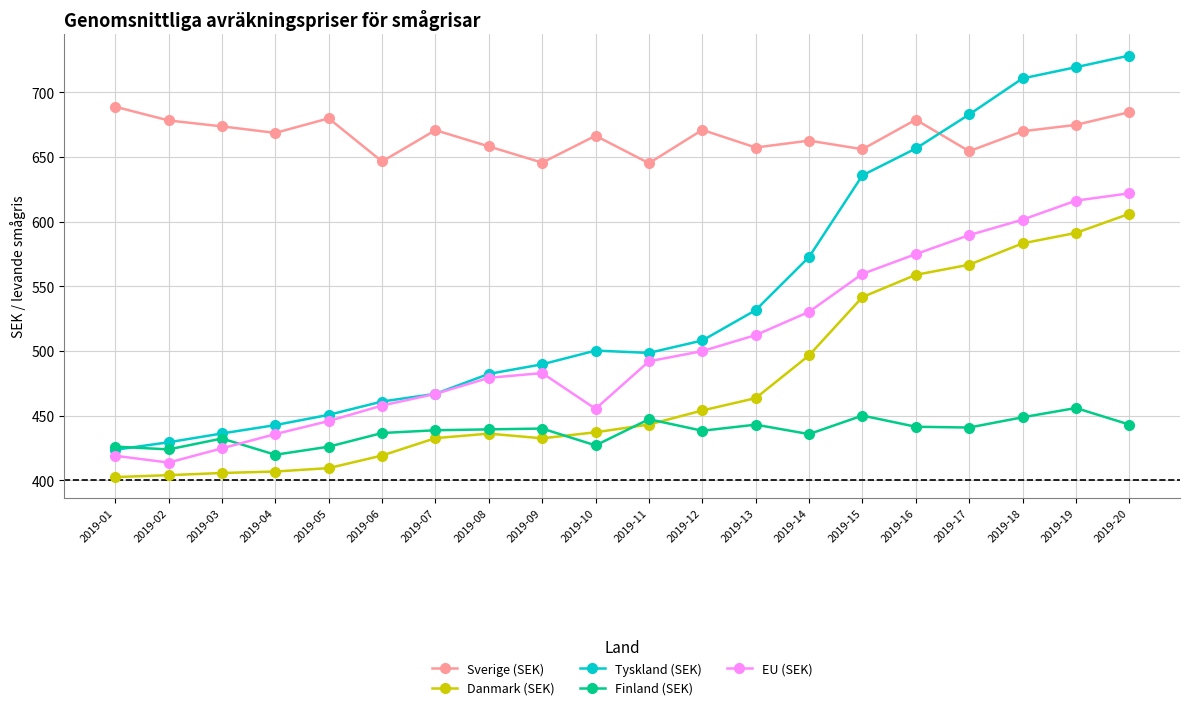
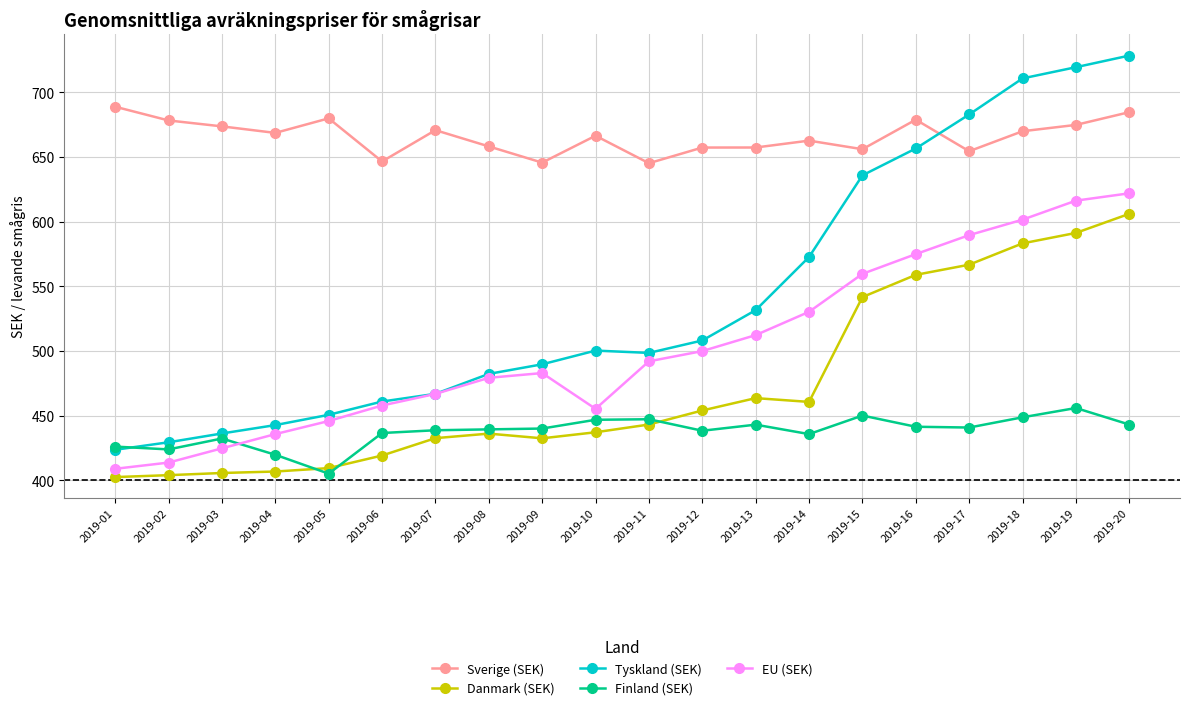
  {
    "Sverige (SEK)": {
      "2019-01": 689,
      "2019-02": 678,
      "2019-03": 674,
      "2019-04": 669,
      "2019-05": 680,
      "2019-06": 647,
      "2019-07": 671,
      "2019-08": 658,
      "2019-09": 646,
      "2019-10": 666,
      "2019-11": 645,
-     "2019-12": 671,
+     "2019-12": 657,
      "2019-13": 657,
      "2019-14": 663,
      "2019-15": 656,
      "2019-16": 679,
      "2019-17": 654,
      "2019-18": 670,
      "2019-19": 675,
      "2019-20": 685
    },
    "Danmark (SEK)": {
      "2019-01": 402,
      "2019-02": 404,
      "2019-03": 406,
      "2019-04": 407,
      "2019-05": 409,
      "2019-06": 419,
      "2019-07": 433,
      "2019-08": 436,
      "2019-09": 432,
      "2019-10": 437,
      "2019-11": 443,
      "2019-12": 454,
      "2019-13": 463,
-     "2019-14": 497,
+     "2019-14": 461,
      "2019-15": 542,
      "2019-16": 559,
      "2019-17": 567,
      "2019-18": 583,
      "2019-19": 591,
      "2019-20": 606
    },
    "Tyskland (SEK)": {
      "2019-01": 424,
      "2019-02": 429,
      "2019-03": 436,
      "2019-04": 443,
      "2019-05": 451,
      "2019-06": 461,
      "2019-08": 482,
      "2019-09": 490,
      "2019-10": 500,
      "2019-11": 498,
      "2019-12": 508,
      "2019-13": 532,
      "2019-14": 573,
      "2019-15": 636,
      "2019-16": 657,
      "2019-17": 683,
      "2019-18": 711,
      "2019-19": 719,
      "2019-20": 728
    },
    "Finland (SEK)": {
      "2019-01": 426,
      "2019-02": 424,
      "2019-03": 432,
      "2019-04": 420,
-     "2019-05": 426,
+     "2019-05": 405,
      "2019-06": 436,
      "2019-07": 439,
      "2019-08": 439,
      "2019-09": 440,
-     "2019-10": 427,
+     "2019-10": 447,
      "2019-11": 447,
      "2019-12": 438,
      "2019-13": 443,
      "2019-14": 436,
      "2019-15": 450,
      "2019-16": 441,
      "2019-17": 441,
      "2019-18": 449,
      "2019-19": 456,
      "2019-20": 443
    },
    "EU (SEK)": {
-     "2019-01": 419,
+     "2019-01": 409,
      "2019-02": 414,
      "2019-03": 425,
      "2019-04": 436,
      "2019-05": 446,
      "2019-06": 458,
      "2019-08": 479,
      "2019-09": 483,
      "2019-10": 455,
      "2019-11": 492,
      "2019-12": 500,
      "2019-13": 512,
      "2019-14": 530,
      "2019-15": 560,
      "2019-16": 575,
      "2019-17": 590,
      "2019-18": 602,
      "2019-19": 616,
      "2019-20": 622
    }
  }
